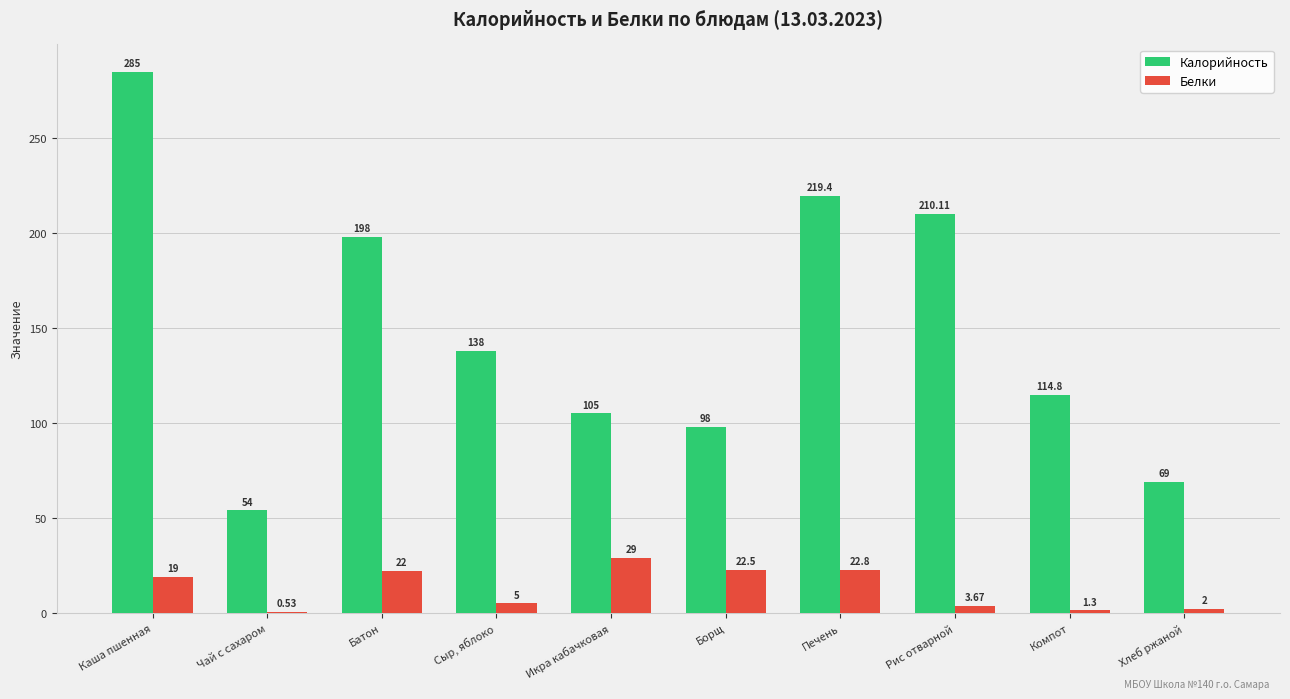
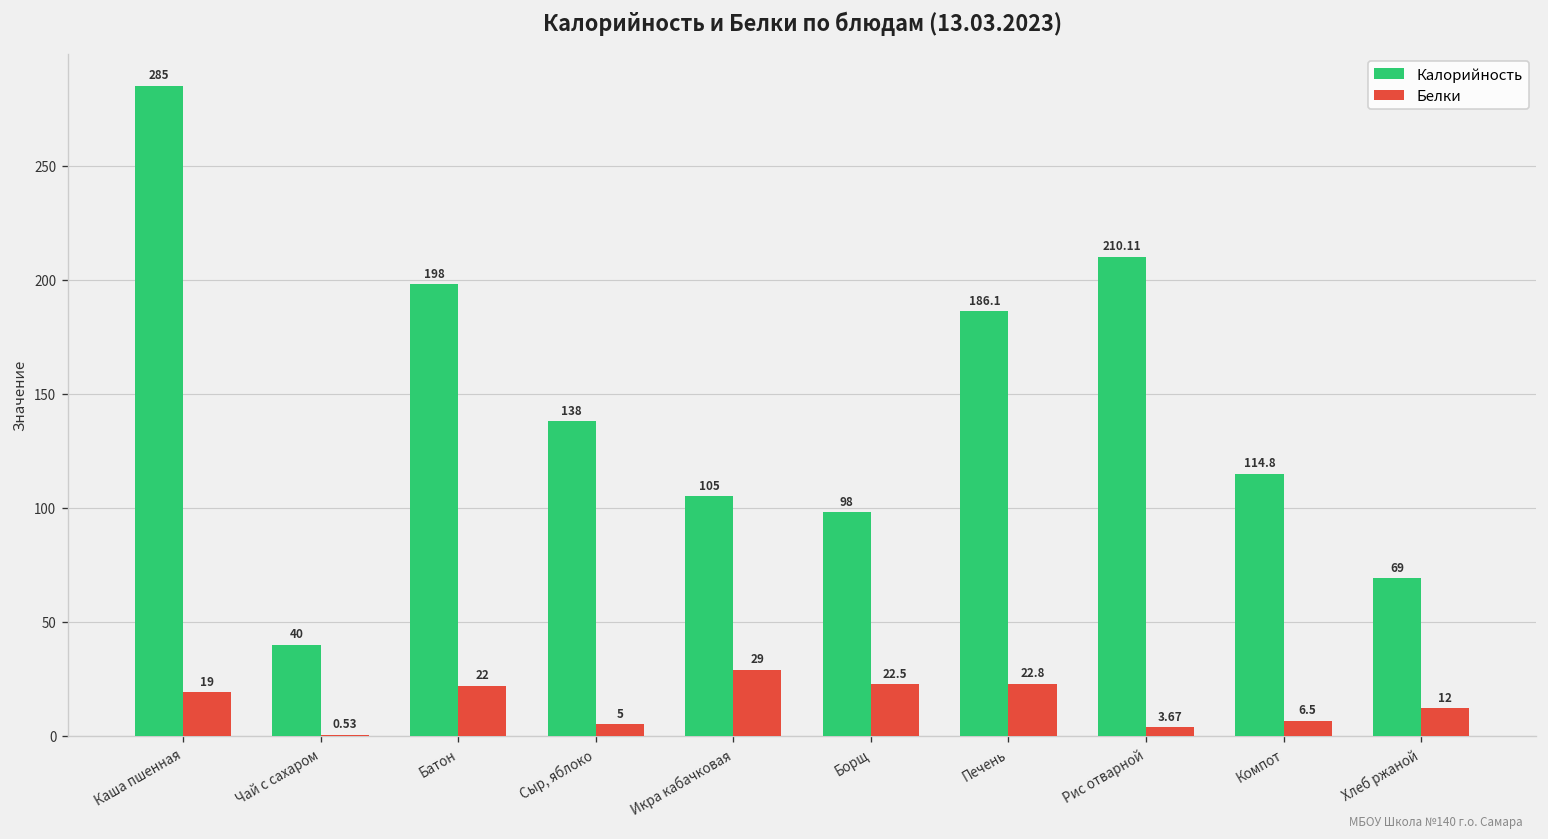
  {
    "Калорийность": {
      "Каша пшенная": 285,
-     "Чай с сахаром": 54,
+     "Чай с сахаром": 40,
      "Батон": 198,
      "Сыр, яблоко": 138,
      "Икра кабачковая": 105,
      "Борщ": 98,
-     "Печень": 219.4,
+     "Печень": 186.1,
      "Рис отварной": 210.11,
      "Компот": 114.8,
      "Хлеб ржаной": 69
    },
    "Белки": {
      "Каша пшенная": 19,
      "Чай с сахаром": 0.53,
      "Батон": 22,
      "Сыр, яблоко": 5,
      "Икра кабачковая": 29,
      "Борщ": 22.5,
      "Печень": 22.8,
      "Рис отварной": 3.67,
-     "Компот": 1.3,
-     "Хлеб ржаной": 2
+     "Компот": 6.5,
+     "Хлеб ржаной": 12
    }
  }
